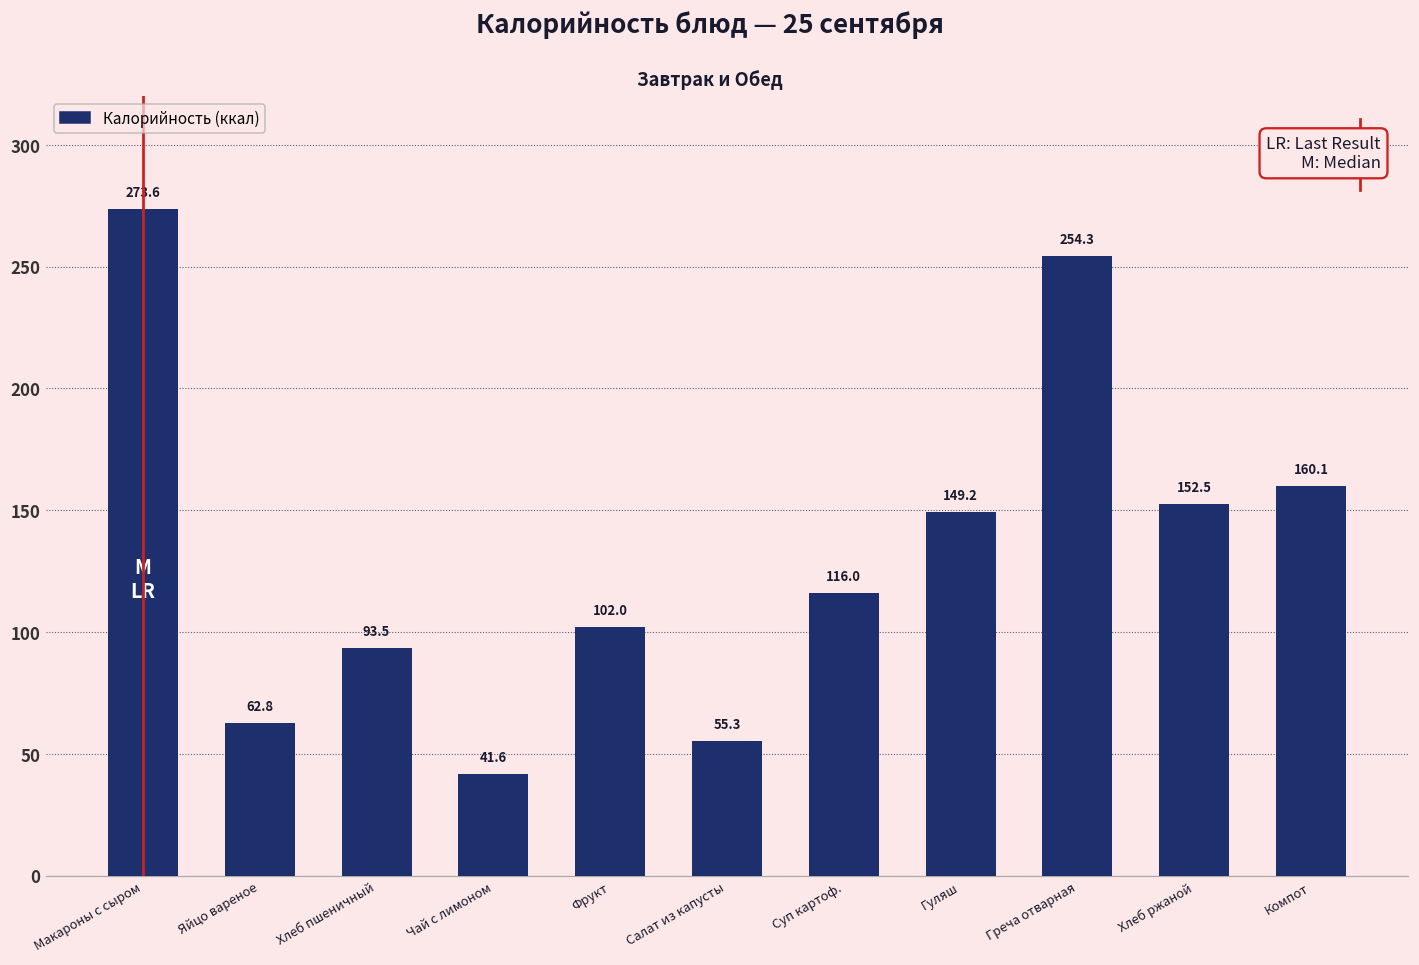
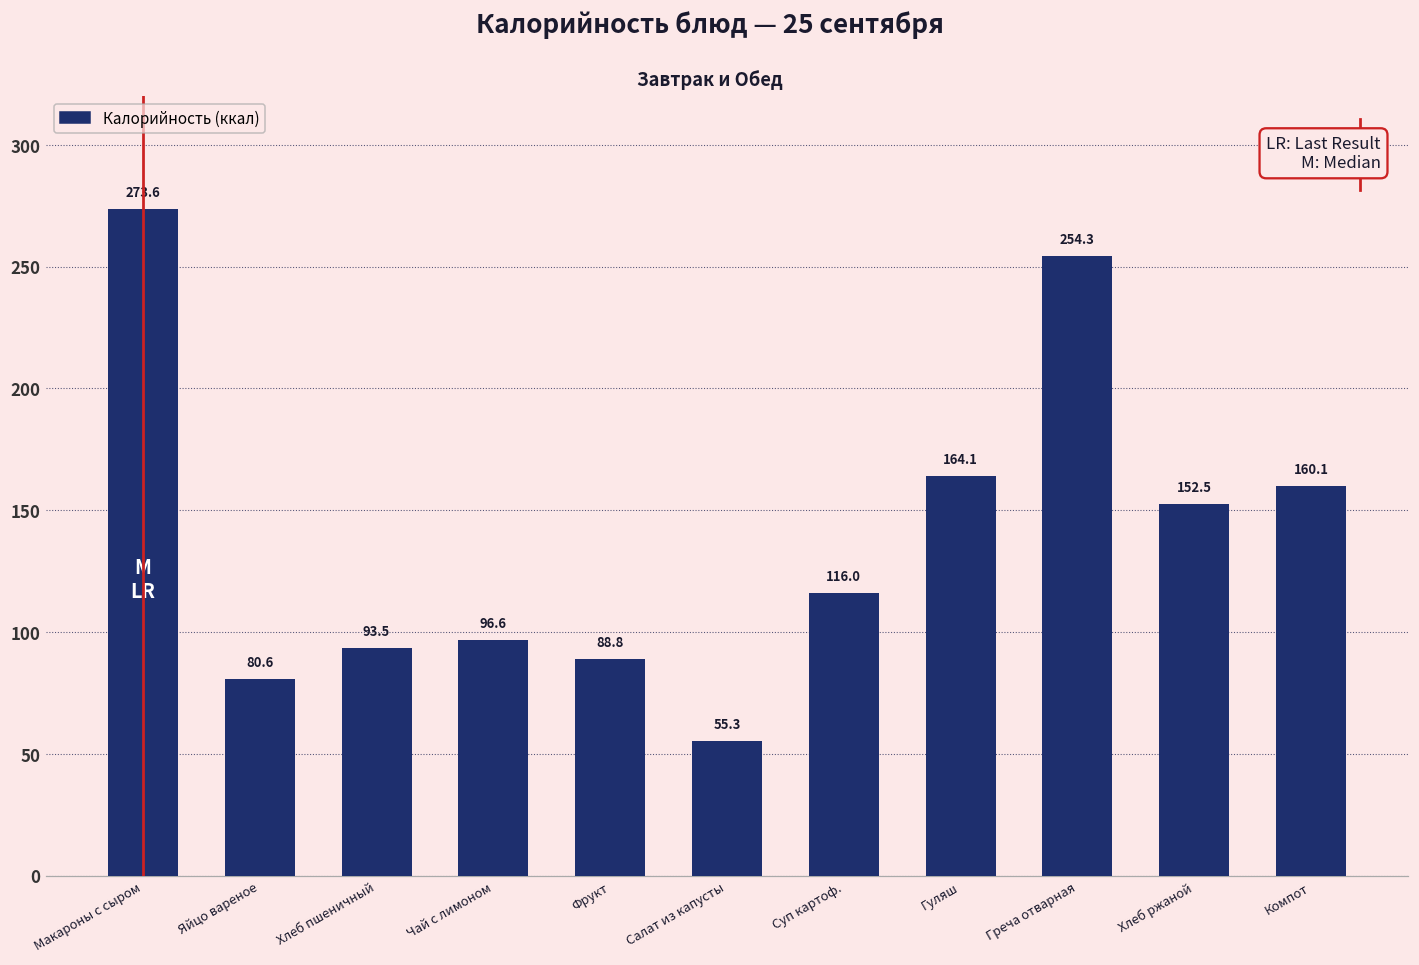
  {
    "Макароны с сыром": 273.6,
-   "Яйцо вареное": 62.8,
+   "Яйцо вареное": 80.6,
    "Хлеб пшеничный": 93.5,
-   "Чай с лимоном": 41.6,
-   "Фрукт": 102.0,
+   "Чай с лимоном": 96.6,
+   "Фрукт": 88.8,
    "Салат из капусты": 55.3,
    "Суп картоф.": 116.0,
-   "Гуляш": 149.2,
+   "Гуляш": 164.1,
    "Греча отварная": 254.3,
    "Хлеб ржаной": 152.5,
    "Компот": 160.1
  }
